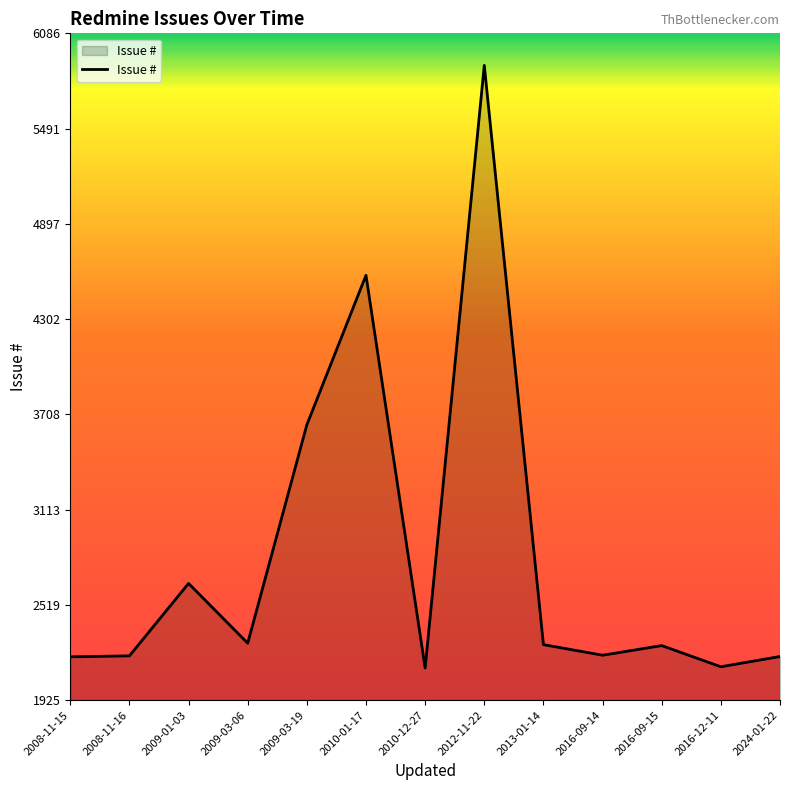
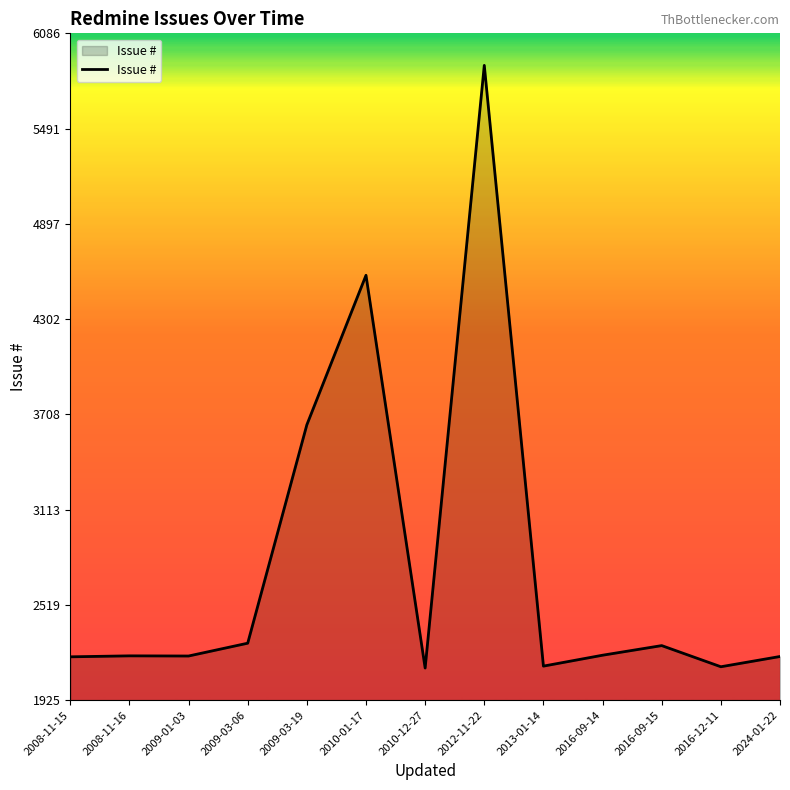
  {
    "2008-11-15": 2200,
    "2008-11-16": 2200,
-   "2009-01-03": 2650,
+   "2009-01-03": 2200,
    "2009-03-06": 2280,
    "2009-03-19": 3640,
    "2010-01-17": 4580,
    "2010-12-27": 2130,
    "2012-11-22": 5890,
-   "2013-01-14": 2270,
+   "2013-01-14": 2140,
    "2016-09-14": 2210,
    "2016-09-15": 2270,
    "2016-12-11": 2130,
    "2024-01-22": 2200
  }
